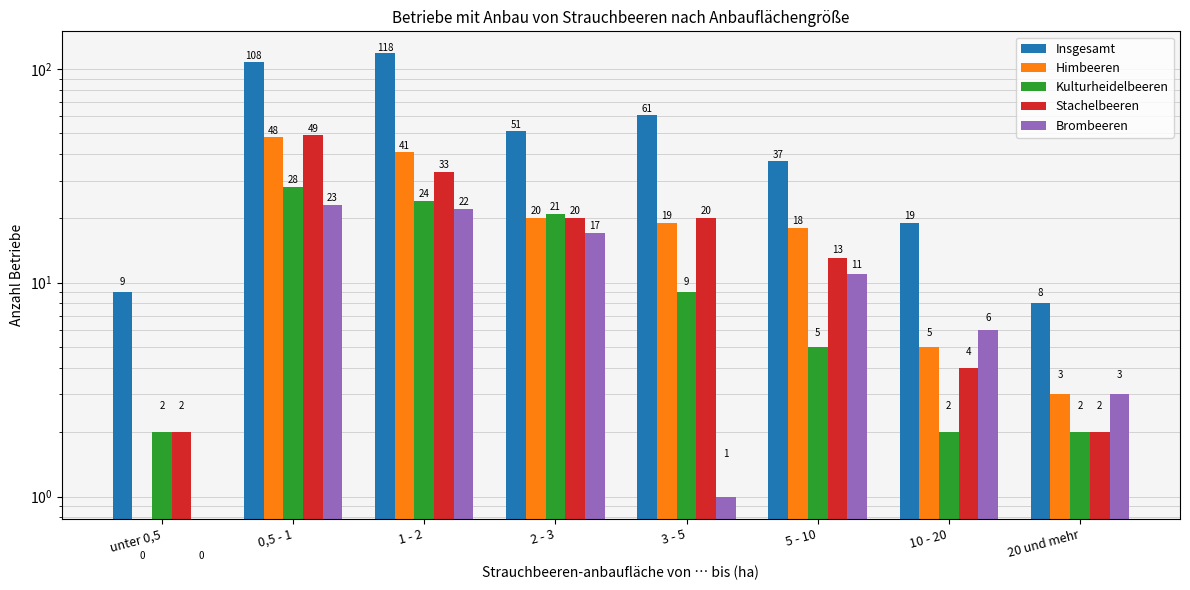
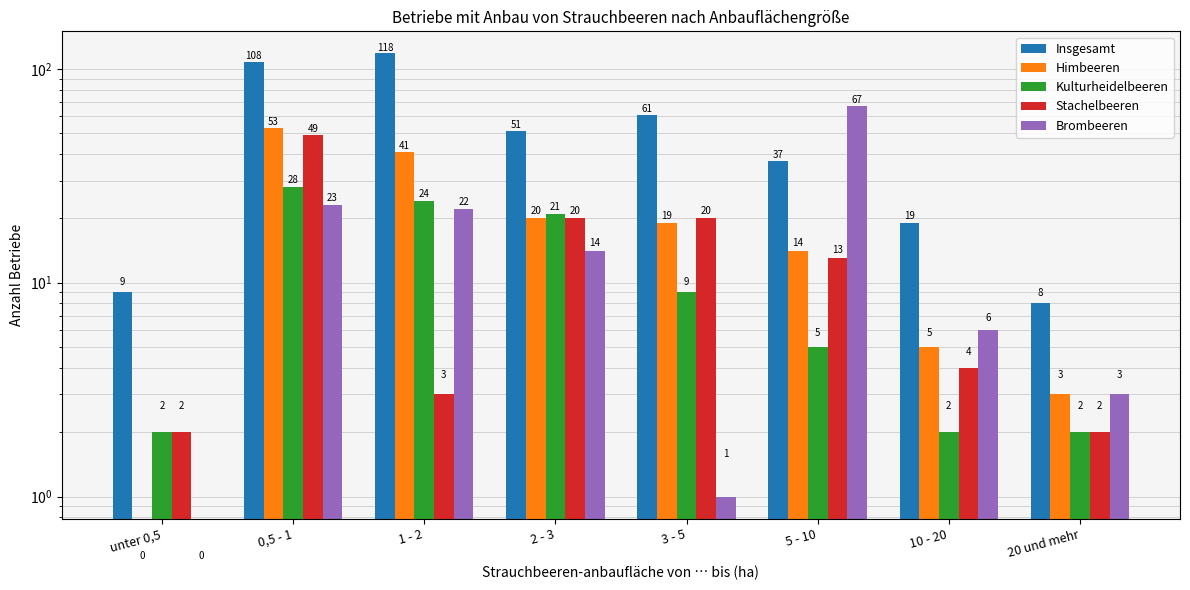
  {
    "Insgesamt": {
      "unter 0,5": 9,
      "0,5 - 1": 108,
      "1 - 2": 118,
      "2 - 3": 51,
      "3 - 5": 61,
      "5 - 10": 37,
      "10 - 20": 19,
      "20 und mehr": 8
    },
    "Himbeeren": {
-     "0,5 - 1": 48,
+     "0,5 - 1": 53,
      "1 - 2": 41,
      "2 - 3": 20,
      "3 - 5": 19,
-     "5 - 10": 18,
+     "5 - 10": 14,
      "10 - 20": 5,
      "20 und mehr": 3
    },
    "Kulturheidelbeeren": {
      "unter 0,5": 2,
      "0,5 - 1": 28,
      "1 - 2": 24,
      "2 - 3": 21,
      "3 - 5": 9,
      "5 - 10": 5,
      "10 - 20": 2,
      "20 und mehr": 2
    },
    "Stachelbeeren": {
      "unter 0,5": 2,
      "0,5 - 1": 49,
-     "1 - 2": 33,
+     "1 - 2": 3,
      "2 - 3": 20,
      "3 - 5": 20,
      "5 - 10": 13,
      "10 - 20": 4,
      "20 und mehr": 2
    },
    "Brombeeren": {
      "0,5 - 1": 23,
      "1 - 2": 22,
-     "2 - 3": 17,
-     "5 - 10": 11,
+     "2 - 3": 14,
+     "5 - 10": 67,
      "10 - 20": 6,
      "20 und mehr": 3
    }
  }
